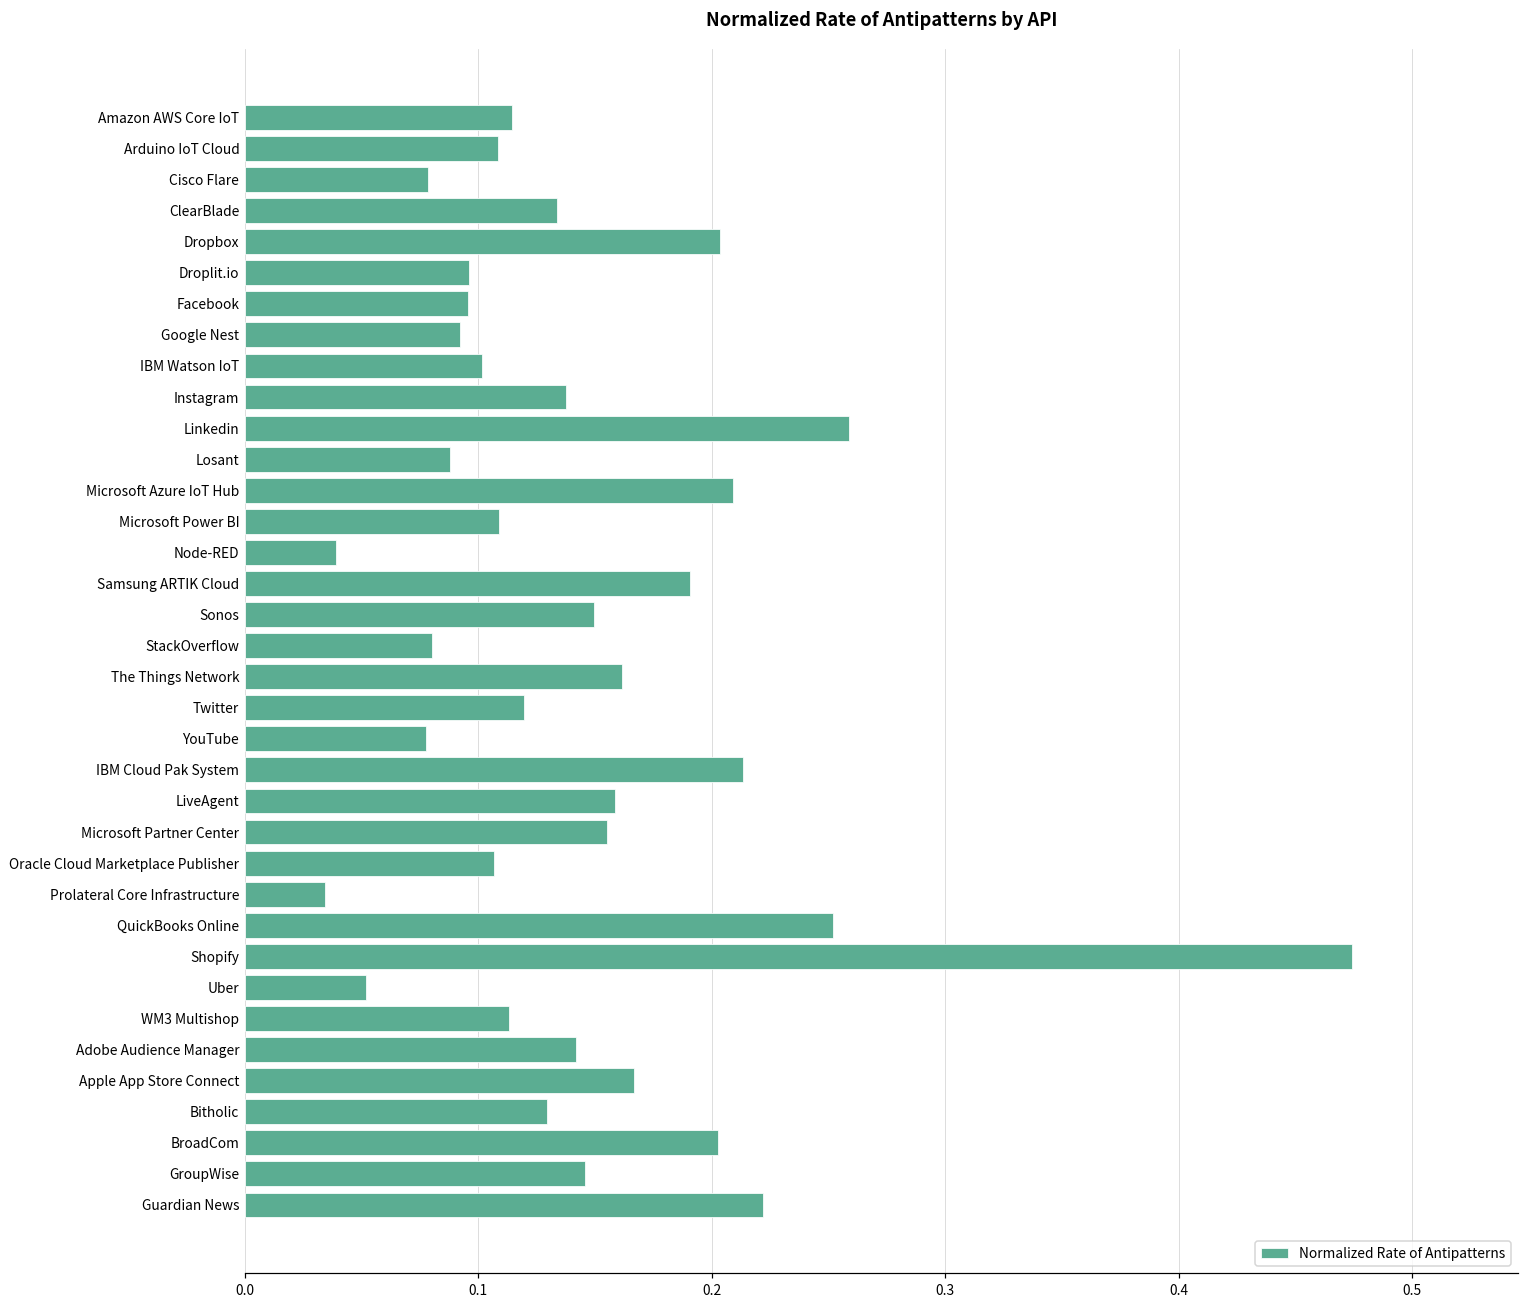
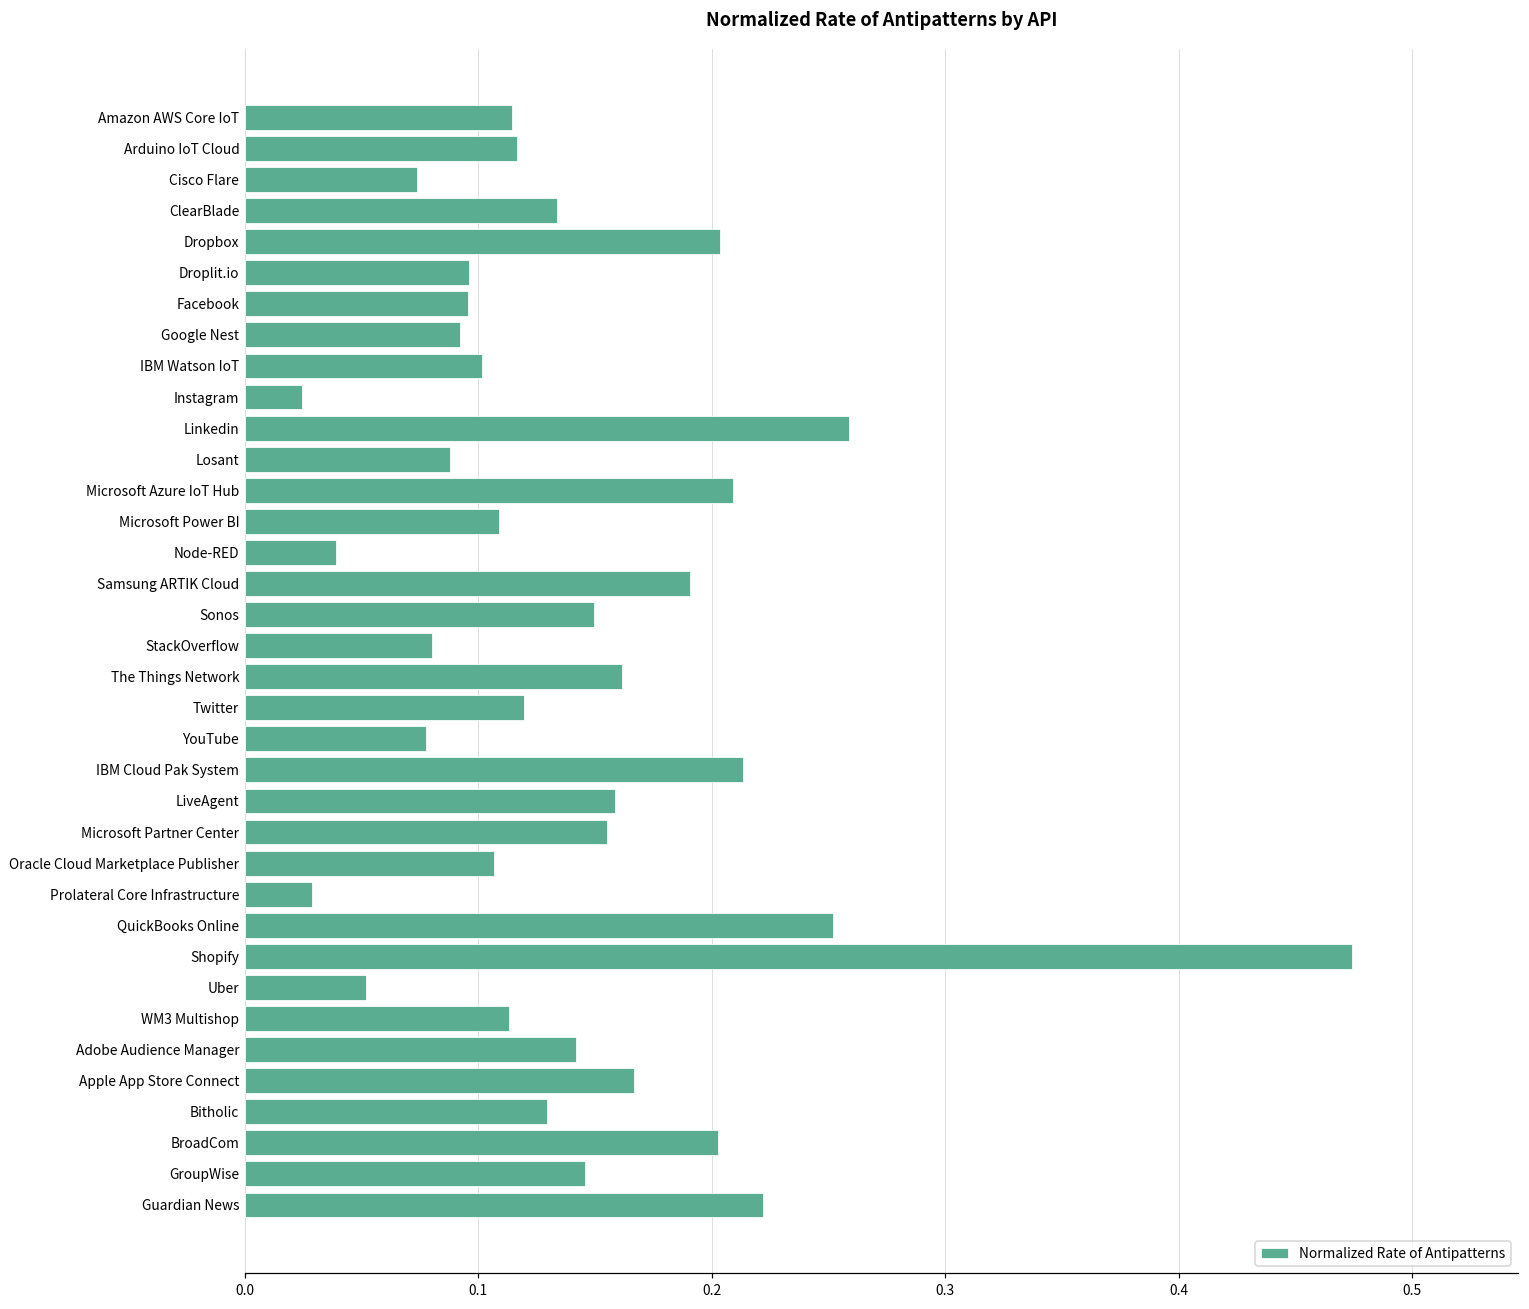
  {
    "Amazon AWS Core IoT": 0.115,
-   "Arduino IoT Cloud": 0.109,
-   "Cisco Flare": 0.078,
+   "Arduino IoT Cloud": 0.117,
+   "Cisco Flare": 0.074,
    "ClearBlade": 0.134,
    "Dropbox": 0.204,
    "Droplit.io": 0.096,
    "Facebook": 0.096,
    "Google Nest": 0.092,
    "IBM Watson IoT": 0.102,
-   "Instagram": 0.138,
+   "Instagram": 0.024,
    "Linkedin": 0.259,
    "Losant": 0.088,
    "Microsoft Azure IoT Hub": 0.209,
    "Microsoft Power BI": 0.109,
    "Node-RED": 0.039,
    "Samsung ARTIK Cloud": 0.191,
    "Sonos": 0.150,
    "StackOverflow": 0.080,
    "The Things Network": 0.162,
    "Twitter": 0.120,
    "YouTube": 0.078,
    "IBM Cloud Pak System": 0.214,
    "LiveAgent": 0.159,
    "Microsoft Partner Center": 0.155,
    "Oracle Cloud Marketplace Publisher": 0.107,
-   "Prolateral Core Infrastructure": 0.034,
+   "Prolateral Core Infrastructure": 0.029,
    "QuickBooks Online": 0.252,
    "Shopify": 0.474,
    "Uber": 0.052,
    "WM3 Multishop": 0.113,
    "Adobe Audience Manager": 0.142,
    "Apple App Store Connect": 0.167,
    "Bitholic": 0.130,
    "BroadCom": 0.203,
    "GroupWise": 0.146,
    "Guardian News": 0.222
  }
